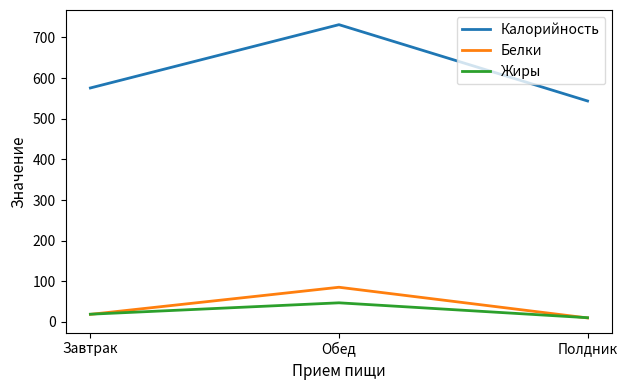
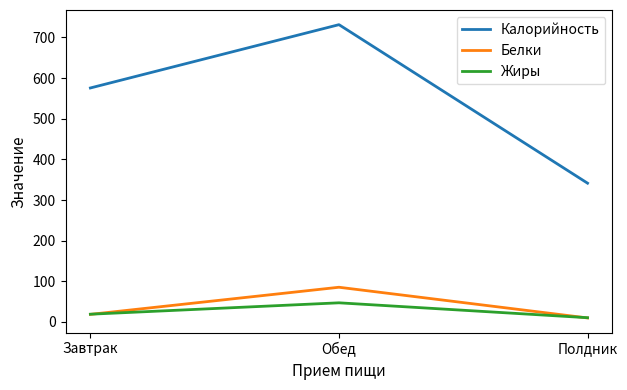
  {
    "Калорийность": {
      "Завтрак": 580,
      "Обед": 730,
-     "Полдник": 540
+     "Полдник": 340
    },
    "Белки": {
      "Обед": 90
    },
    "Жиры": {
      "Обед": 50
    }
  }
